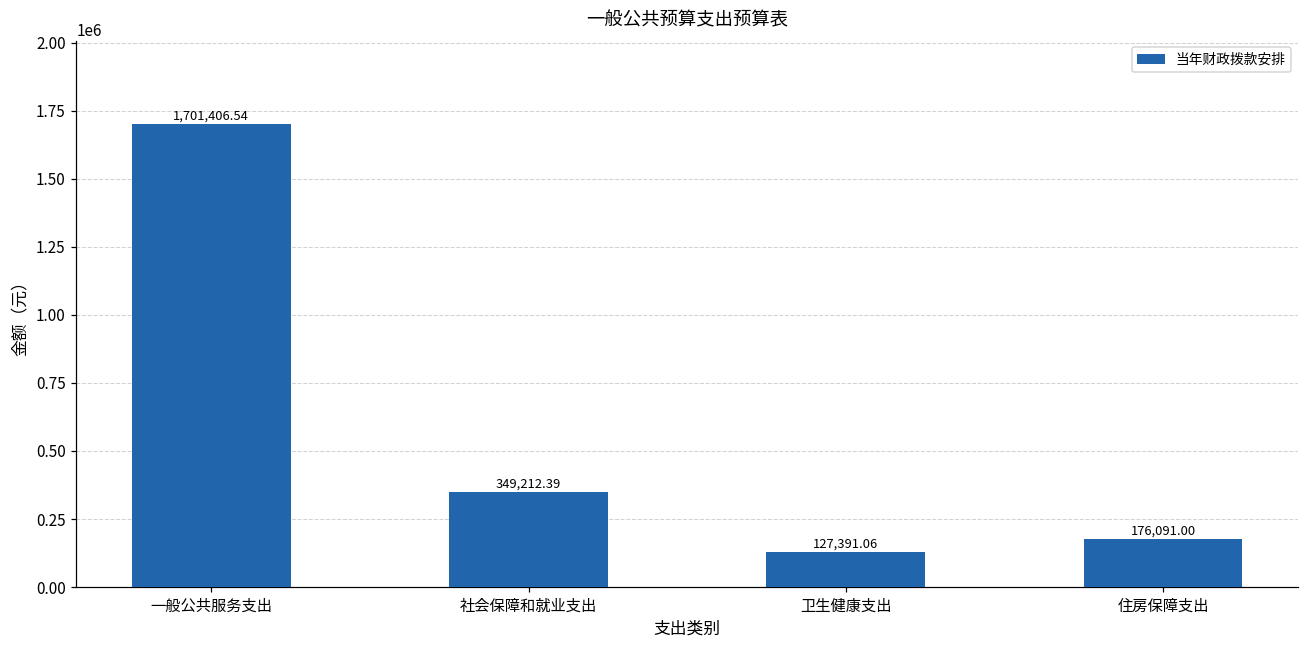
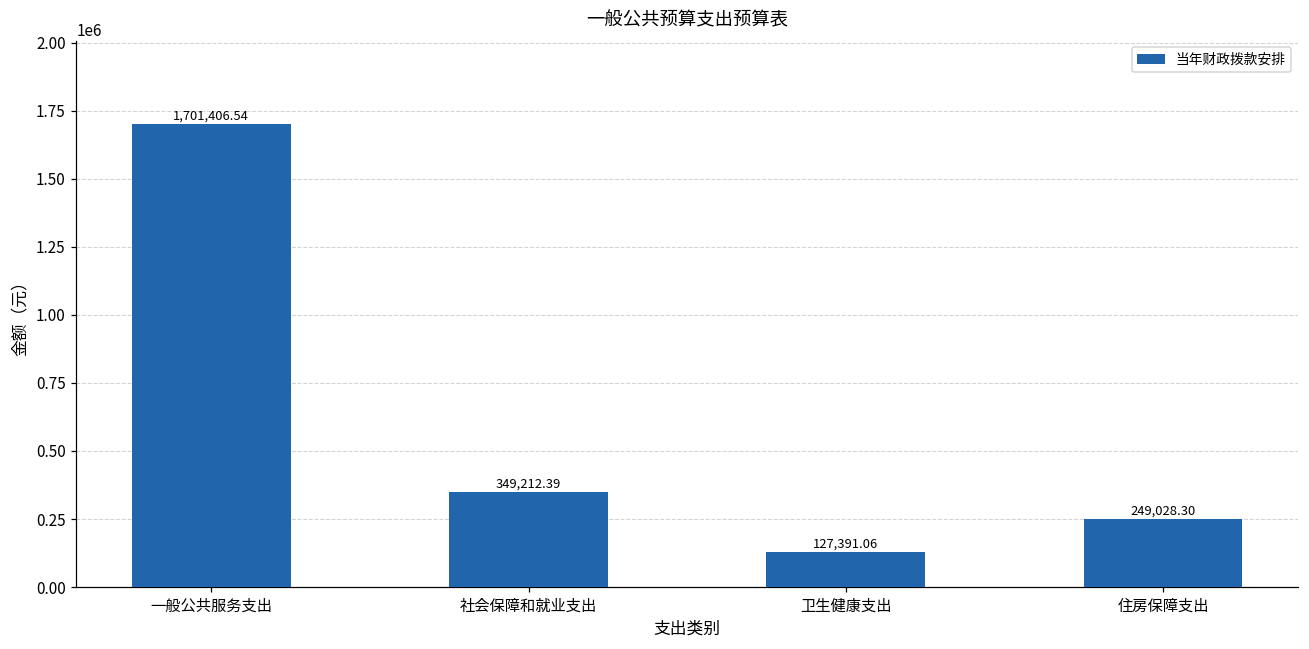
  {
    "一般公共服务支出": "1,701,406.54",
    "社会保障和就业支出": "349,212.39",
    "卫生健康支出": "127,391.06",
-   "住房保障支出": "176,091.00"
+   "住房保障支出": "249,028.30"
  }
